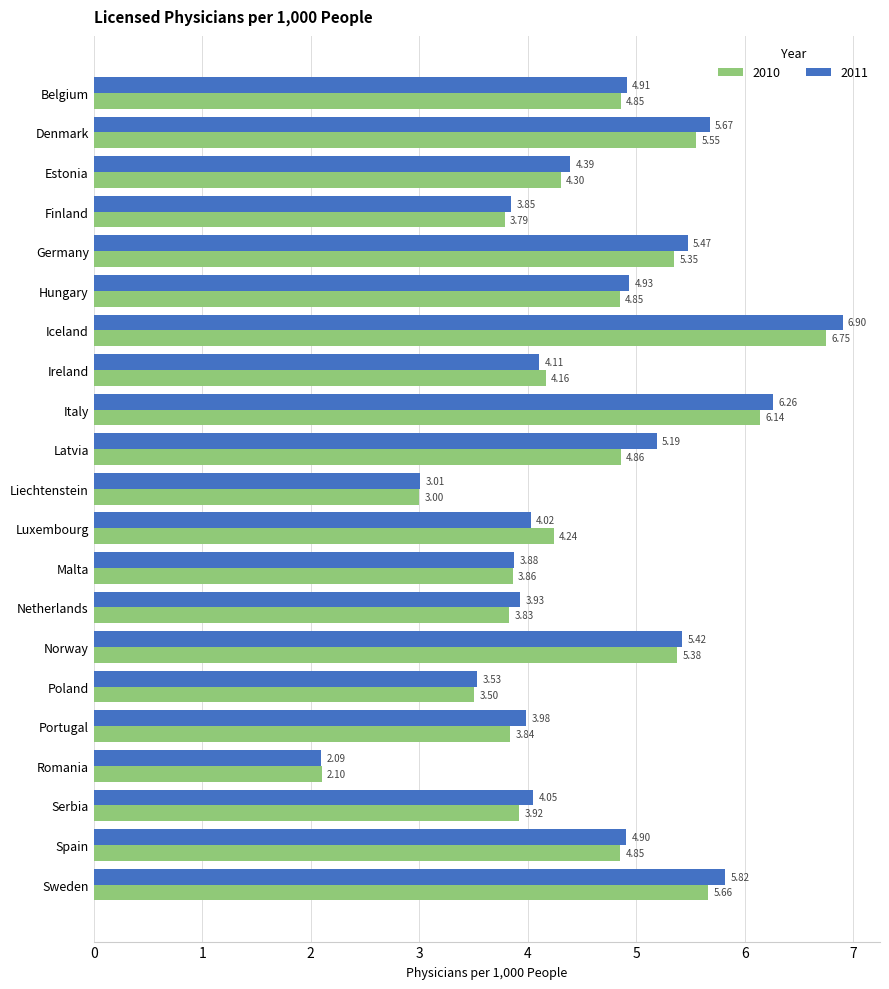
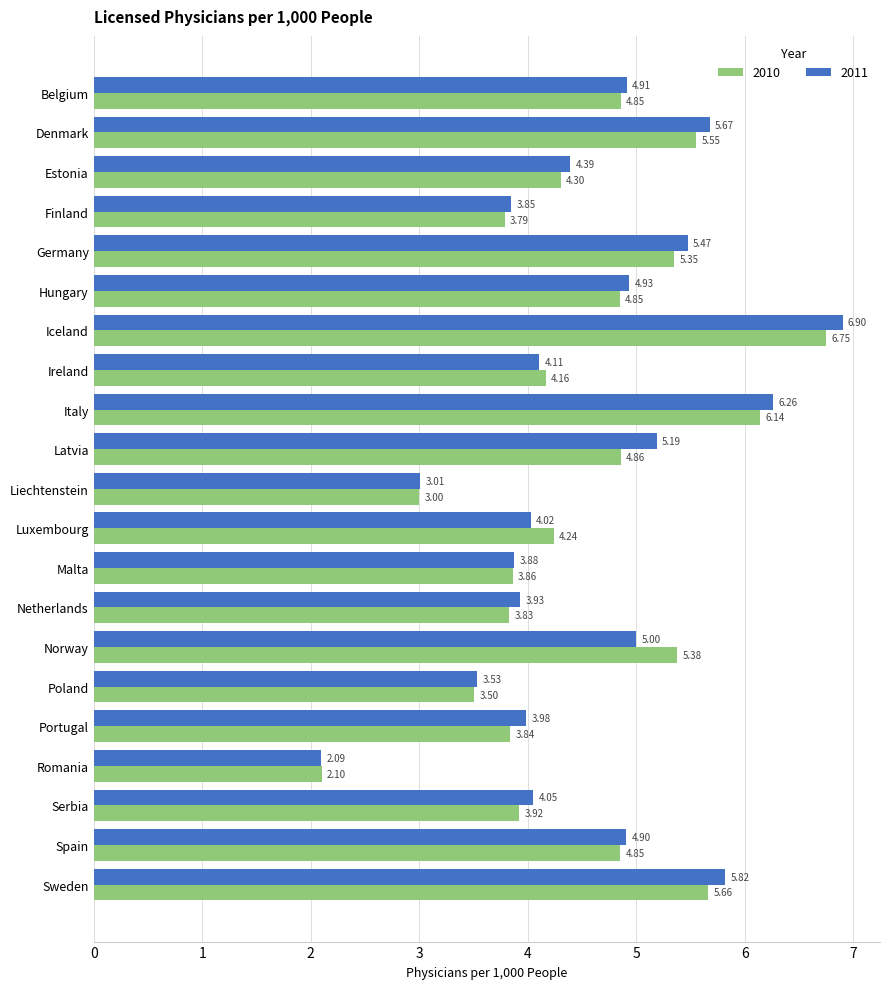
  {
    "2010": {
      "Belgium": 4.85,
      "Denmark": 5.55,
      "Estonia": 4.30,
      "Finland": 3.79,
      "Germany": 5.35,
      "Hungary": 4.85,
      "Iceland": 6.75,
      "Ireland": 4.16,
      "Italy": 6.14,
      "Latvia": 4.86,
      "Liechtenstein": 3.00,
      "Luxembourg": 4.24,
      "Malta": 3.86,
      "Netherlands": 3.83,
      "Norway": 5.38,
      "Poland": 3.50,
      "Portugal": 3.84,
      "Romania": 2.10,
      "Serbia": 3.92,
      "Spain": 4.85,
      "Sweden": 5.66
    },
    "2011": {
      "Belgium": 4.91,
      "Denmark": 5.67,
      "Estonia": 4.39,
      "Finland": 3.85,
      "Germany": 5.47,
      "Hungary": 4.93,
      "Iceland": 6.90,
      "Ireland": 4.11,
      "Italy": 6.26,
      "Latvia": 5.19,
      "Liechtenstein": 3.01,
      "Luxembourg": 4.02,
      "Malta": 3.88,
      "Netherlands": 3.93,
-     "Norway": 5.42,
+     "Norway": 5.00,
      "Poland": 3.53,
      "Portugal": 3.98,
      "Romania": 2.09,
      "Serbia": 4.05,
      "Spain": 4.90,
      "Sweden": 5.82
    }
  }
